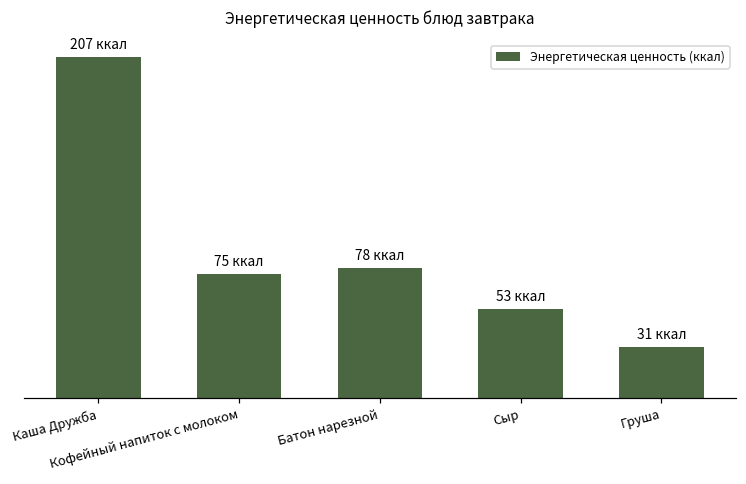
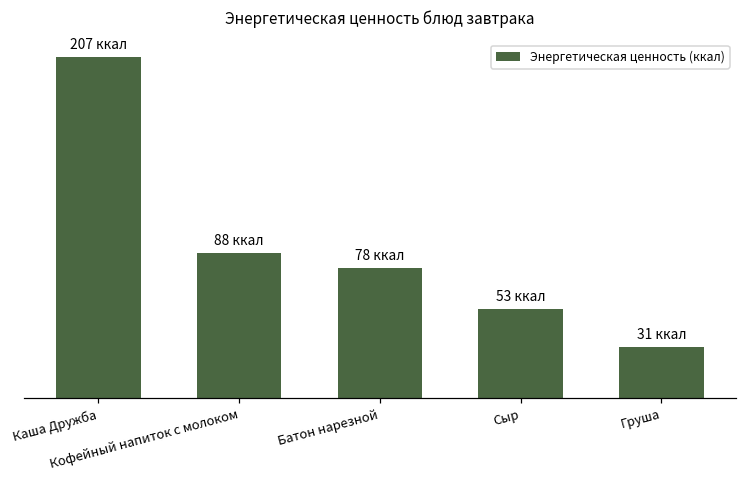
  {
    "Каша Дружба": 207,
-   "Кофейный напиток с молоком": 75,
+   "Кофейный напиток с молоком": 88,
    "Груша": 31
  }
